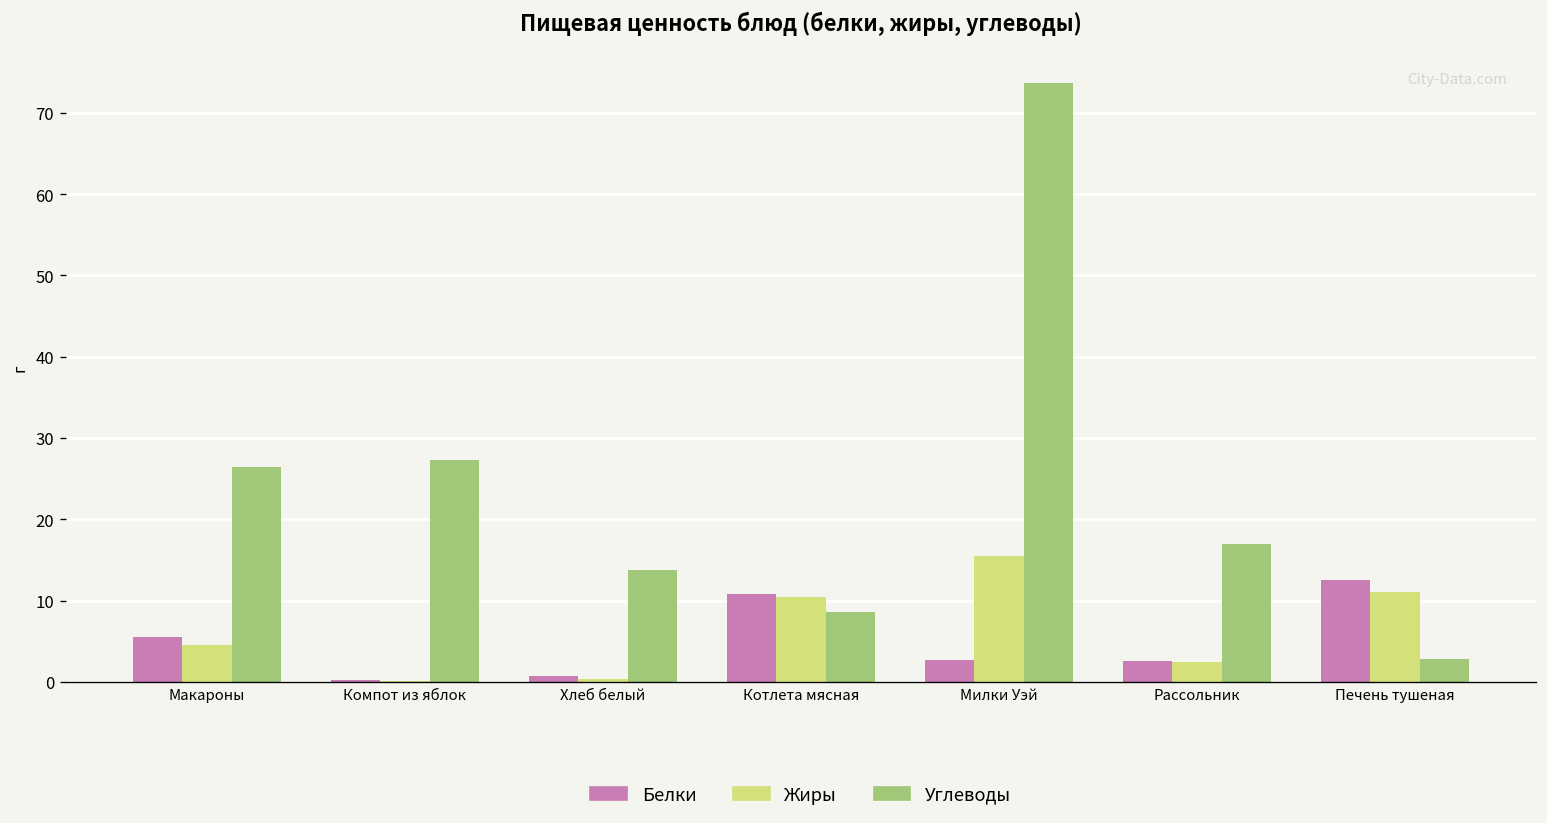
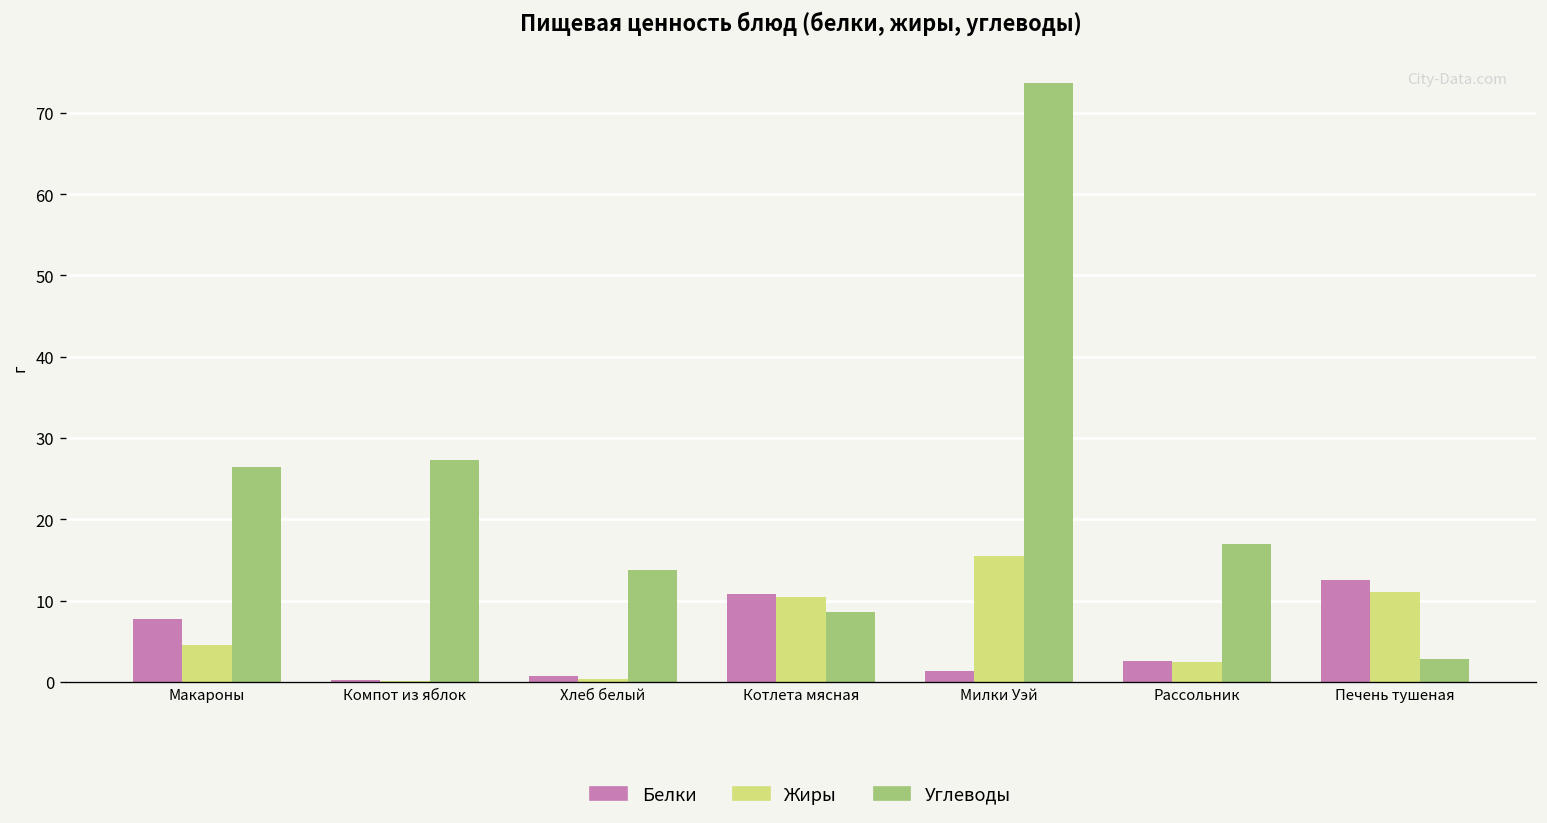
  {
    "Белки": {
-     "Макароны": 6,
+     "Макароны": 8,
      "Хлеб белый": 1,
      "Котлета мясная": 11,
-     "Милки Уэй": 3,
+     "Милки Уэй": 1,
      "Рассольник": 3,
      "Печень тушеная": 12
    }
  }
